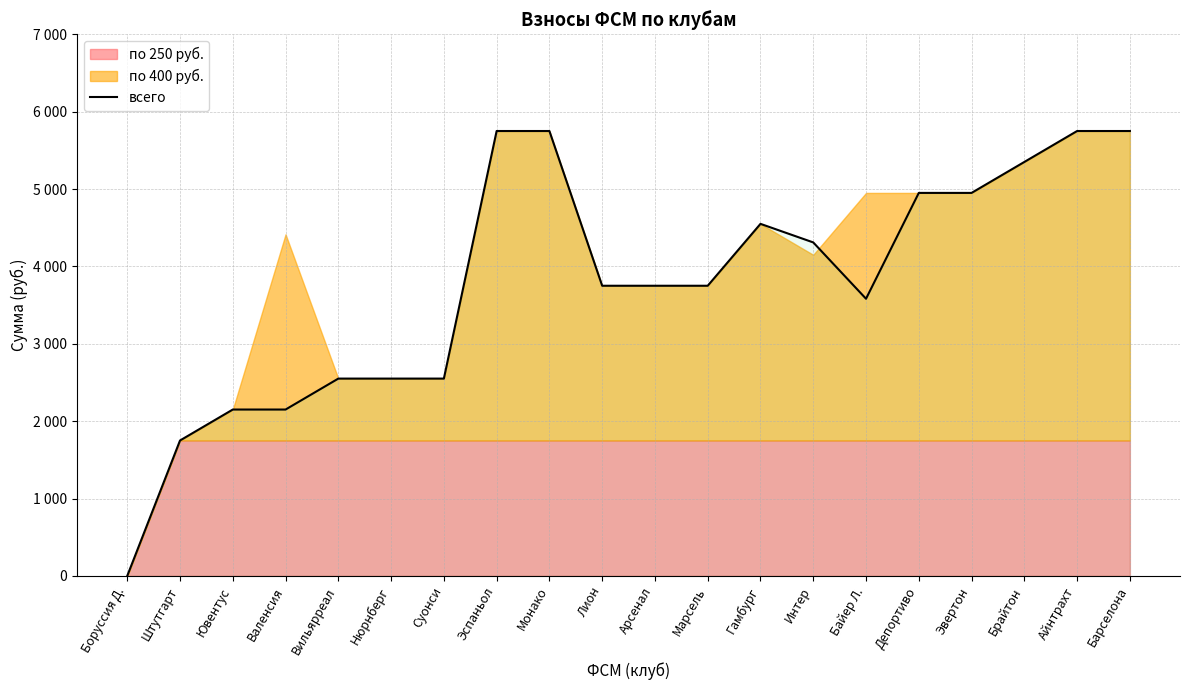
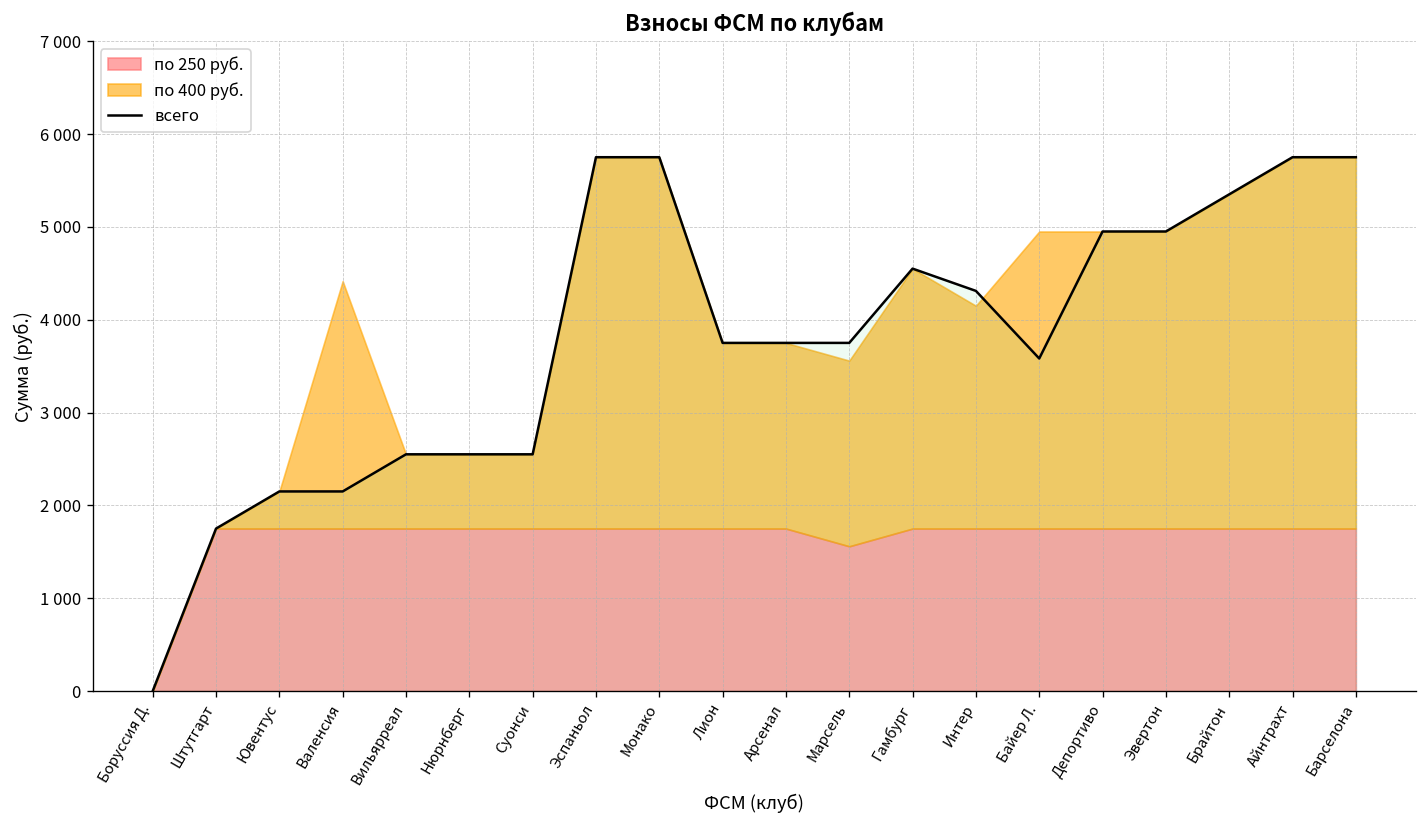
  {
    "по 250 руб.": {
      "Ювентус": 1800,
      "Валенсия": 1800,
      "Вильярреал": 1800,
      "Нюрнберг": 1800,
      "Суонси": 1800,
      "Эспаньол": 1800,
      "Монако": 1800,
      "Лион": 1800,
      "Арсенал": 1800,
-     "Марсель": 1800,
+     "Марсель": 1600,
      "Гамбург": 1800,
      "Интер": 1800,
      "Байер Л.": 1800,
      "Депортиво": 1800,
      "Эвертон": 1800,
      "Брайтон": 1800,
      "Айнтрахт": 1800,
      "Барселона": 1800
    },
    "по 400 руб.": {
      "Валенсия": 2700,
      "Интер": 2400,
      "Байер Л.": 3200
    },
    "всего": {
      "Валенсия": 2200,
      "Интер": 4300,
      "Байер Л.": 3600
    }
  }
